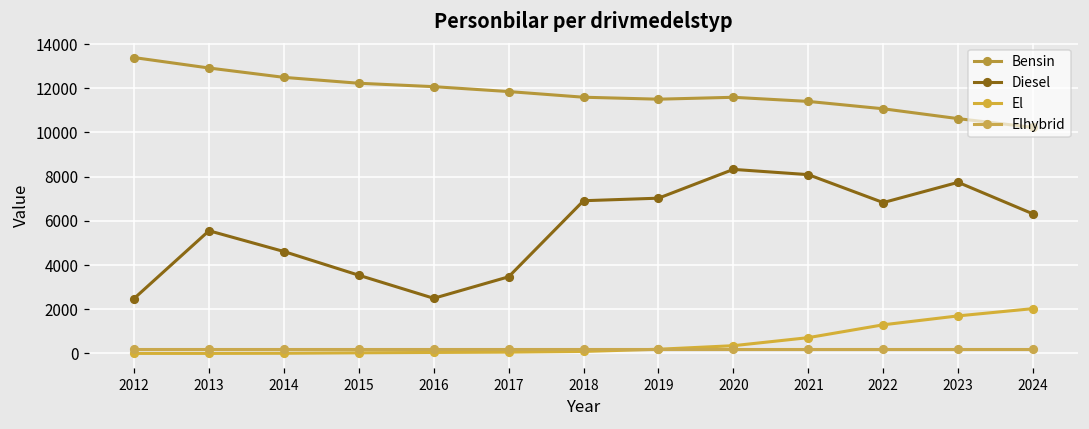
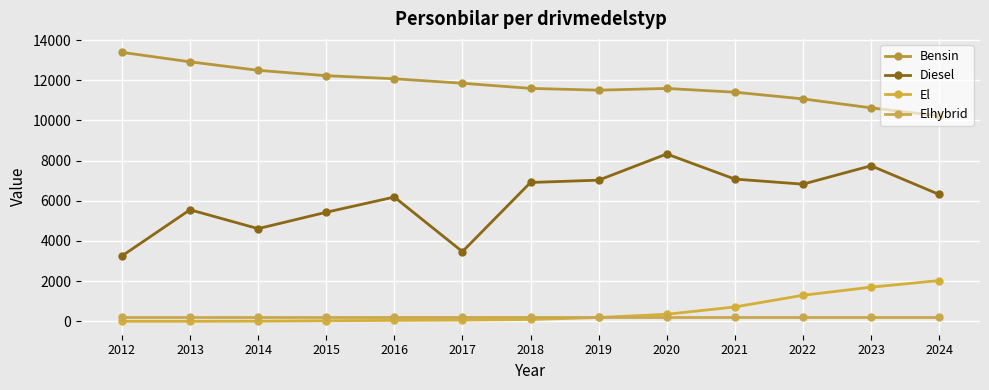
  {
    "Diesel": {
-     "2012": 2500,
+     "2012": 3300,
      "2013": 5600,
      "2014": 4600,
-     "2015": 3500,
-     "2016": 2500,
+     "2015": 5400,
+     "2016": 6200,
      "2017": 3500,
      "2018": 6900,
      "2019": 7000,
      "2020": 8300,
-     "2021": 8100,
+     "2021": 7100,
      "2022": 6800,
      "2023": 7700,
      "2024": 6300
    }
  }
